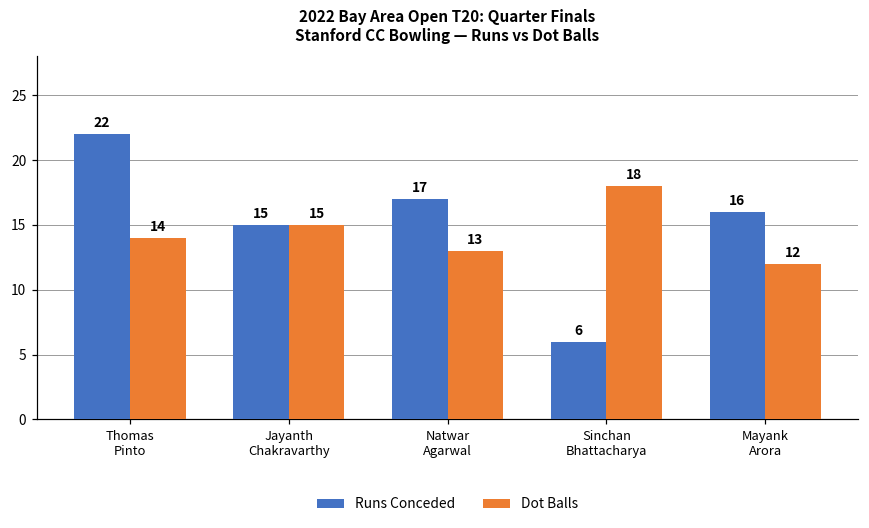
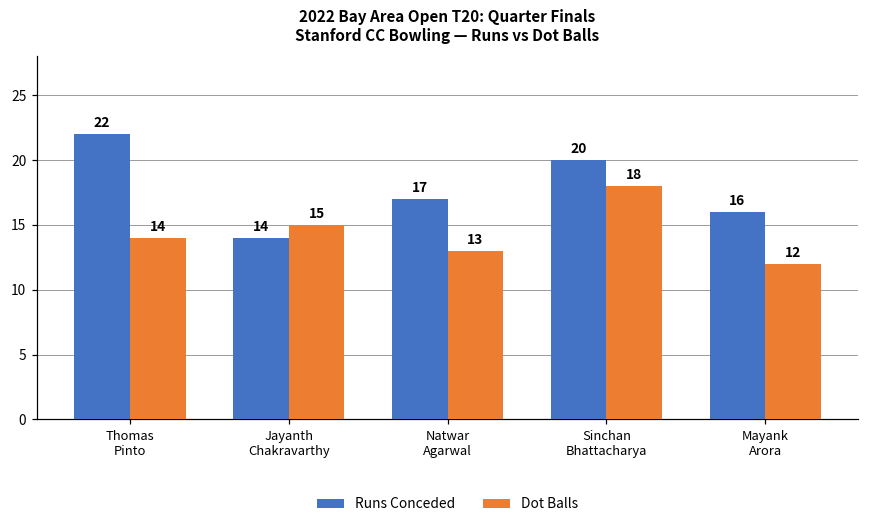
  {
    "Runs Conceded": {
      "Thomas Pinto": 22,
-     "Jayanth Chakravarthy": 15,
+     "Jayanth Chakravarthy": 14,
      "Natwar Agarwal": 17,
-     "Sinchan Bhattacharya": 6,
+     "Sinchan Bhattacharya": 20,
      "Mayank Arora": 16
    },
    "Dot Balls": {
      "Thomas Pinto": 14,
      "Jayanth Chakravarthy": 15,
      "Natwar Agarwal": 13,
      "Sinchan Bhattacharya": 18,
      "Mayank Arora": 12
    }
  }
